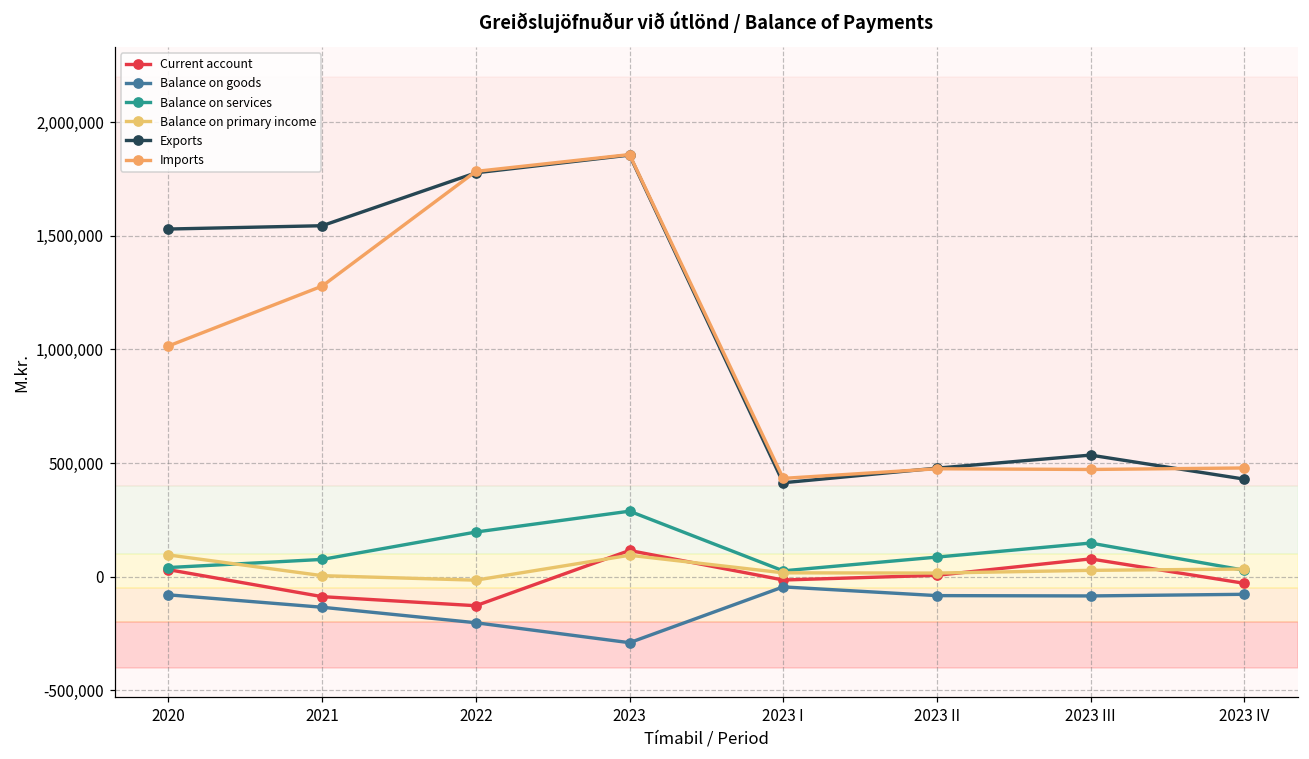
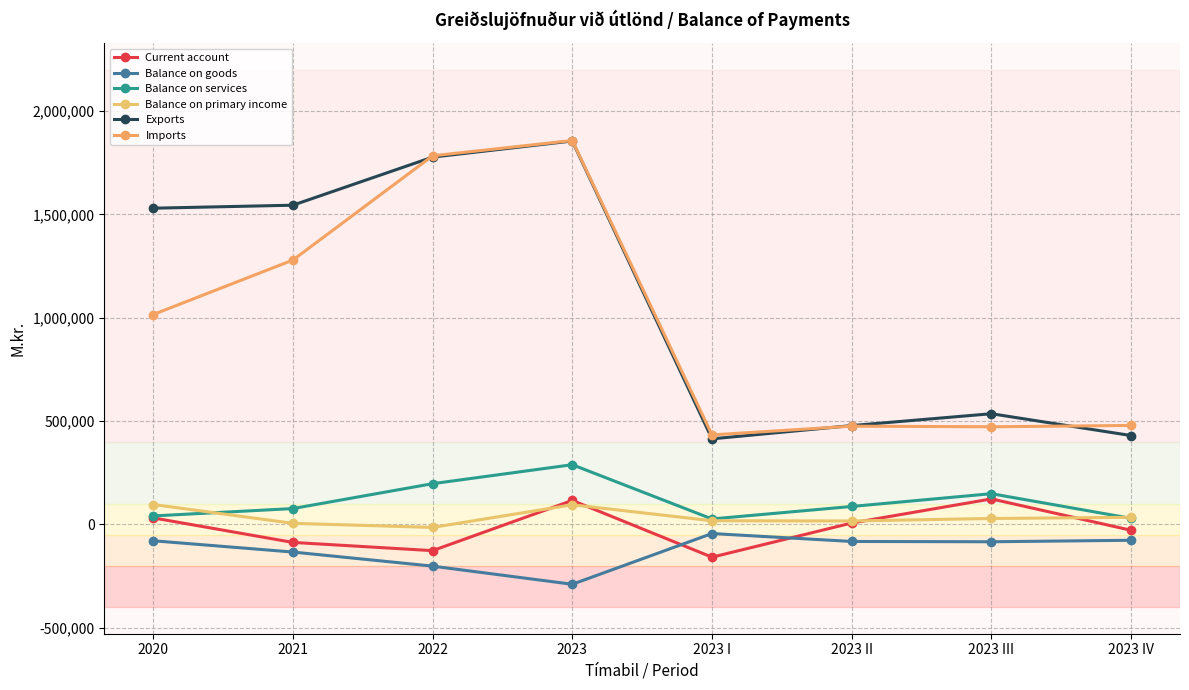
  {
    "Current account": {
      "2021": "-90,000",
      "2022": "-130,000",
      "2023": "120,000",
-     "2023 I": "-10,000",
-     "2023 III": "80,000",
+     "2023 I": "-160,000",
+     "2023 III": "120,000",
      "2023 IV": "-30,000"
    },
    "Exports": {
      "2020": "1,530,000",
      "2021": "1,540,000",
      "2023 I": "410,000",
      "2023 III": "540,000",
      "2023 IV": "430,000"
    }
  }
